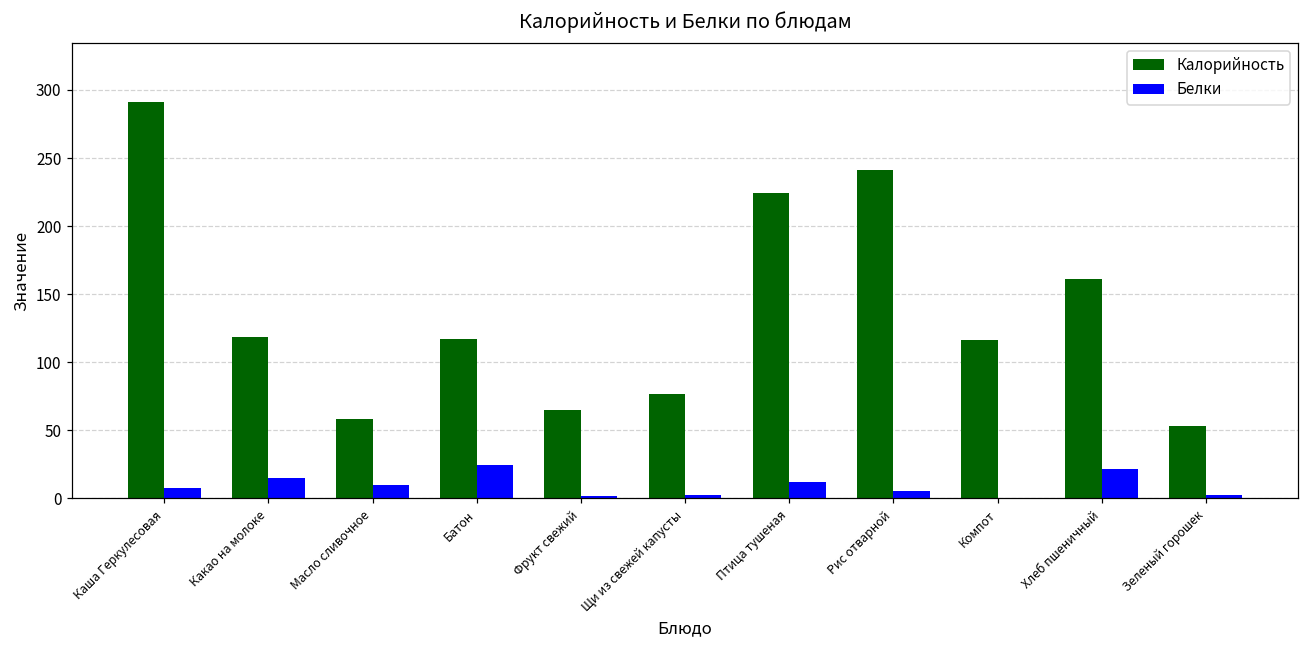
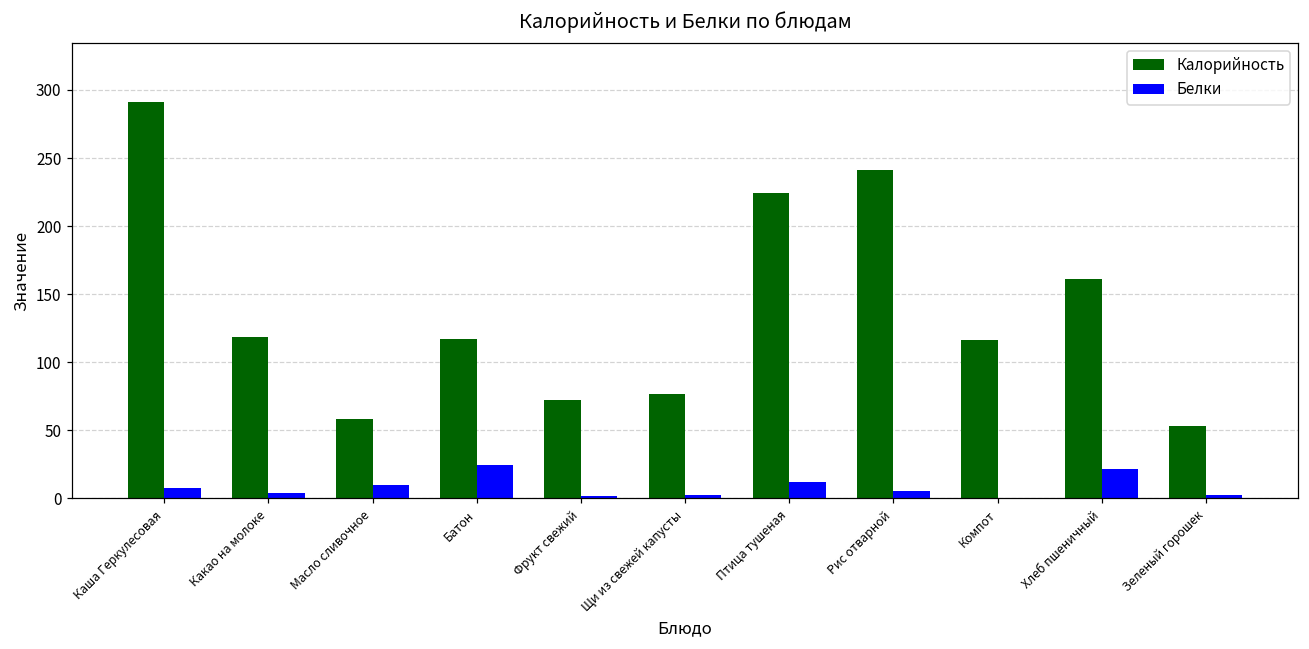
  {
    "Калорийность": {
      "Каша Геркулесовая": 291,
      "Какао на молоке": 119,
      "Масло сливочное": 59,
      "Батон": 117,
-     "Фрукт свежий": 65,
+     "Фрукт свежий": 72,
      "Щи из свежей капусты": 77,
      "Птица тушеная": 224,
      "Рис отварной": 241,
      "Компот": 116,
      "Хлеб пшеничный": 161,
      "Зеленый горошек": 53
    },
    "Белки": {
      "Каша Геркулесовая": 8,
-     "Какао на молоке": 15,
+     "Какао на молоке": 4,
      "Масло сливочное": 10,
      "Батон": 24,
      "Щи из свежей капусты": 2,
      "Птица тушеная": 12,
      "Рис отварной": 6,
      "Хлеб пшеничный": 22,
      "Зеленый горошек": 2
    }
  }
